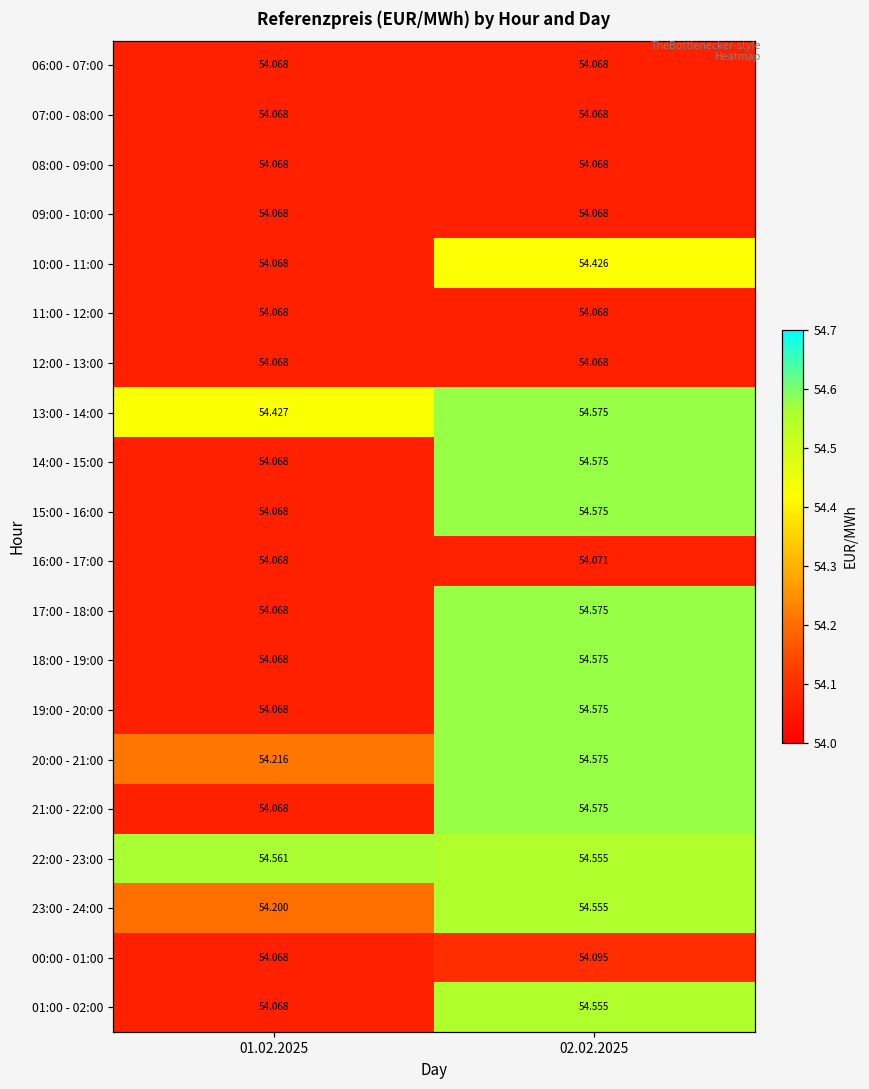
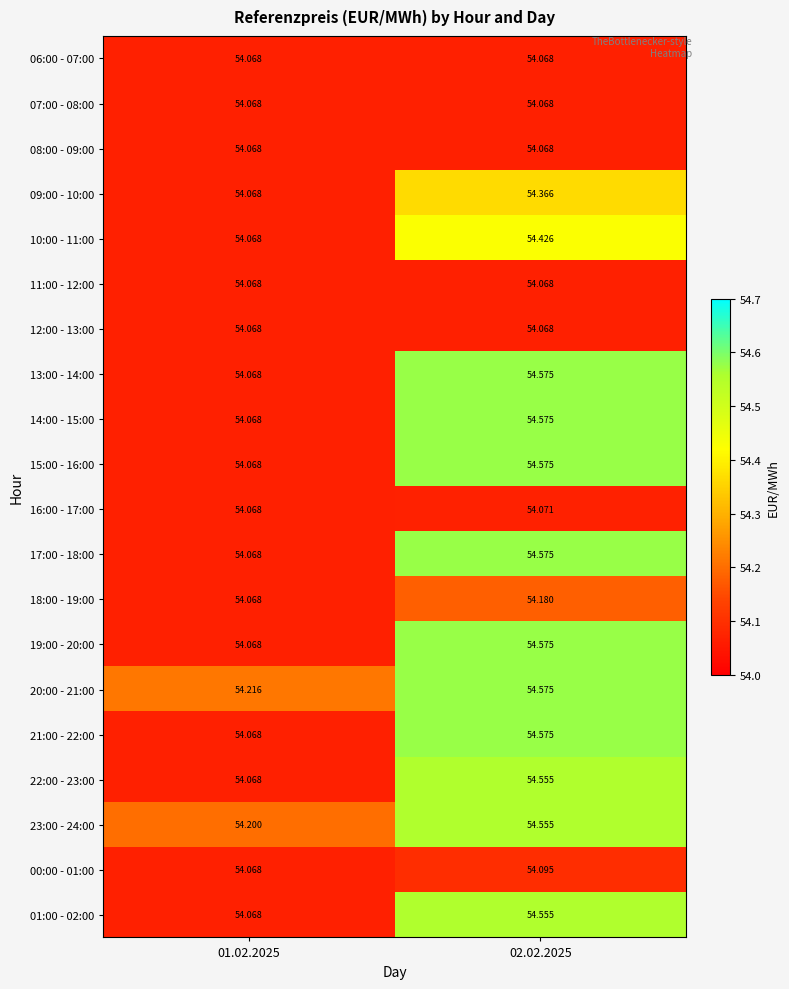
  {
    "06:00 - 07:00": {
      "01.02.2025": 54.068
    },
    "07:00 - 08:00": {
      "01.02.2025": 54.068,
      "02.02.2025": 54.068
    },
    "08:00 - 09:00": {
      "01.02.2025": 54.068,
      "02.02.2025": 54.068
    },
    "09:00 - 10:00": {
      "01.02.2025": 54.068,
-     "02.02.2025": 54.068
+     "02.02.2025": 54.366
    },
    "10:00 - 11:00": {
      "01.02.2025": 54.068,
      "02.02.2025": 54.426
    },
    "11:00 - 12:00": {
      "01.02.2025": 54.068,
      "02.02.2025": 54.068
    },
    "12:00 - 13:00": {
      "01.02.2025": 54.068,
      "02.02.2025": 54.068
    },
    "13:00 - 14:00": {
-     "01.02.2025": 54.427,
+     "01.02.2025": 54.068,
      "02.02.2025": 54.575
    },
    "14:00 - 15:00": {
      "01.02.2025": 54.068,
      "02.02.2025": 54.575
    },
    "15:00 - 16:00": {
      "01.02.2025": 54.068,
      "02.02.2025": 54.575
    },
    "16:00 - 17:00": {
      "01.02.2025": 54.068,
      "02.02.2025": 54.071
    },
    "17:00 - 18:00": {
      "01.02.2025": 54.068,
      "02.02.2025": 54.575
    },
    "18:00 - 19:00": {
      "01.02.2025": 54.068,
-     "02.02.2025": 54.575
+     "02.02.2025": 54.180
    },
    "19:00 - 20:00": {
      "01.02.2025": 54.068,
      "02.02.2025": 54.575
    },
    "20:00 - 21:00": {
      "01.02.2025": 54.216,
      "02.02.2025": 54.575
    },
    "21:00 - 22:00": {
      "01.02.2025": 54.068,
      "02.02.2025": 54.575
    },
    "22:00 - 23:00": {
-     "01.02.2025": 54.561,
+     "01.02.2025": 54.068,
      "02.02.2025": 54.555
    },
    "23:00 - 24:00": {
      "01.02.2025": 54.200,
      "02.02.2025": 54.555
    },
    "00:00 - 01:00": {
      "01.02.2025": 54.068,
      "02.02.2025": 54.095
    },
    "01:00 - 02:00": {
      "01.02.2025": 54.068,
      "02.02.2025": 54.555
    }
  }
